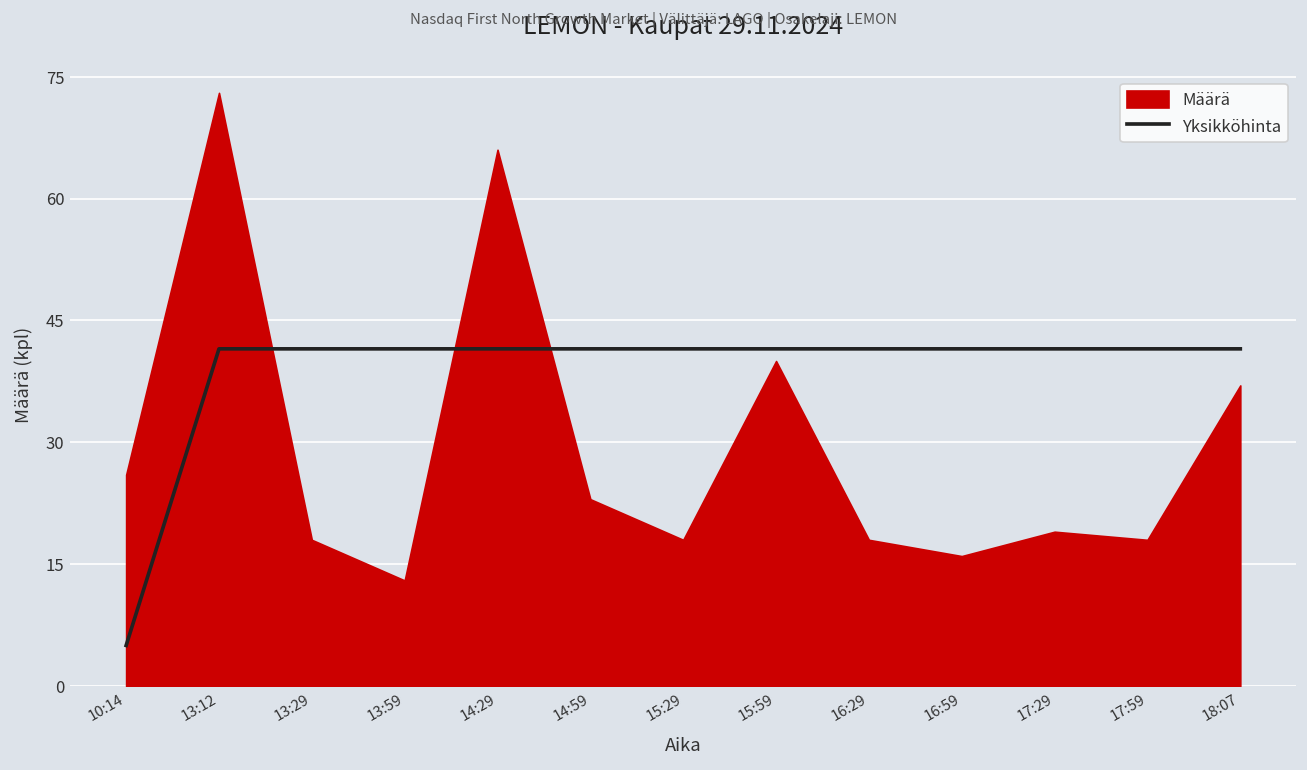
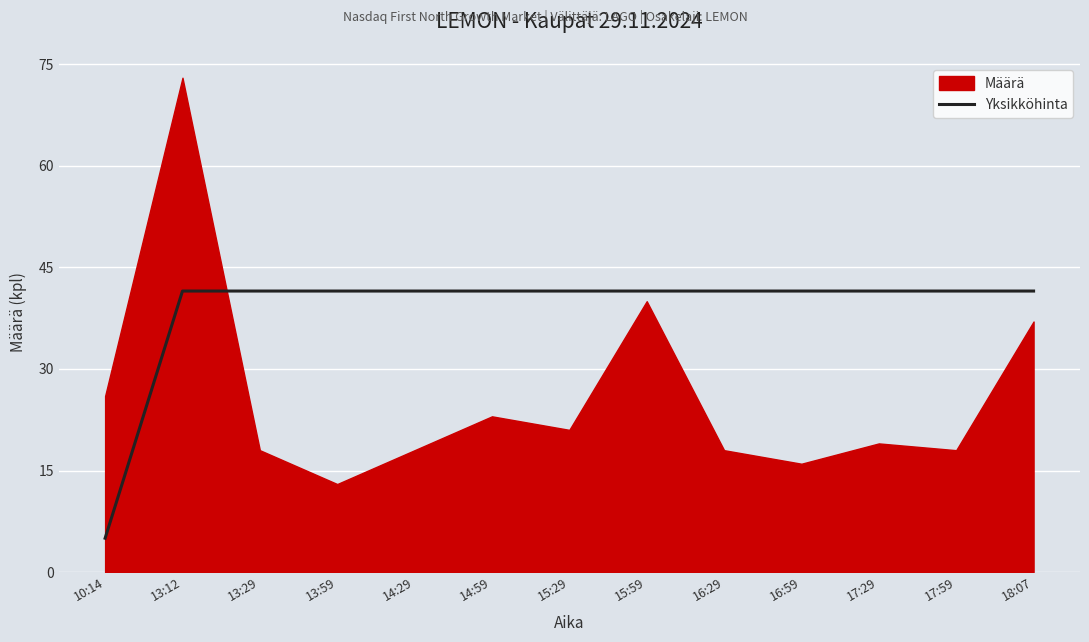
  {
    "Yksikköhinta": {
      "10:14": 5,
      "13:12": 42,
      "13:29": 42,
      "13:59": 42,
      "14:29": 42,
      "14:59": 42,
      "15:29": 42,
      "15:59": 42,
      "16:29": 42,
      "16:59": 42,
      "17:29": 42,
      "17:59": 42,
      "18:07": 42
    },
    "Määrä": {
      "10:14": 26,
      "13:12": 73,
      "13:29": 18,
      "13:59": 13,
-     "14:29": 66,
+     "14:29": 18,
      "14:59": 23,
-     "15:29": 18,
+     "15:29": 21,
      "15:59": 40,
      "16:29": 18,
      "16:59": 16,
      "17:29": 19,
      "17:59": 18,
      "18:07": 37
    }
  }
